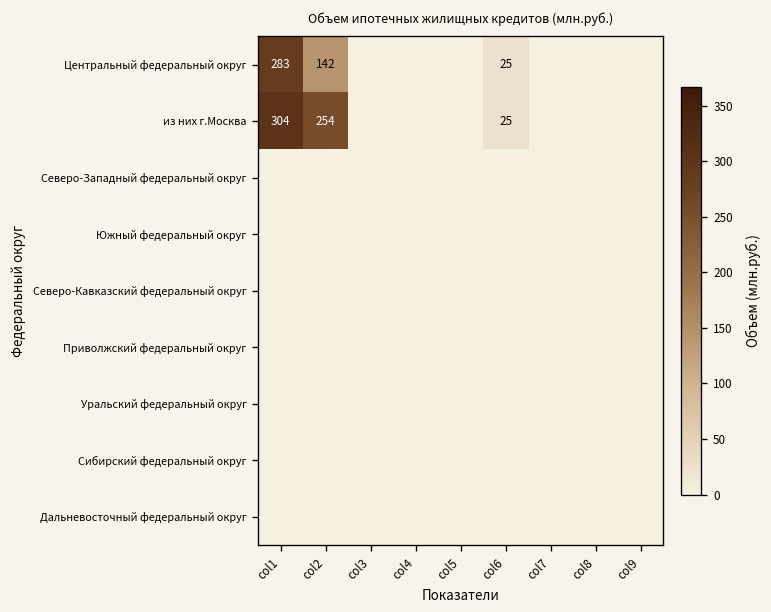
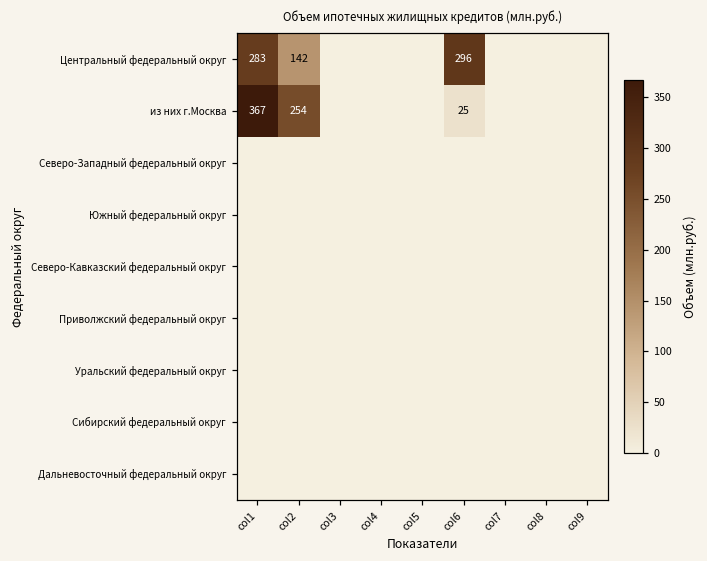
  {
    "Центральный федеральный округ": {
      "col1": 283,
      "col2": 142,
-     "col6": 25
+     "col6": 296
    },
    "из них г.Москва": {
-     "col1": 304,
+     "col1": 367,
      "col2": 254,
      "col6": 25
    }
  }
